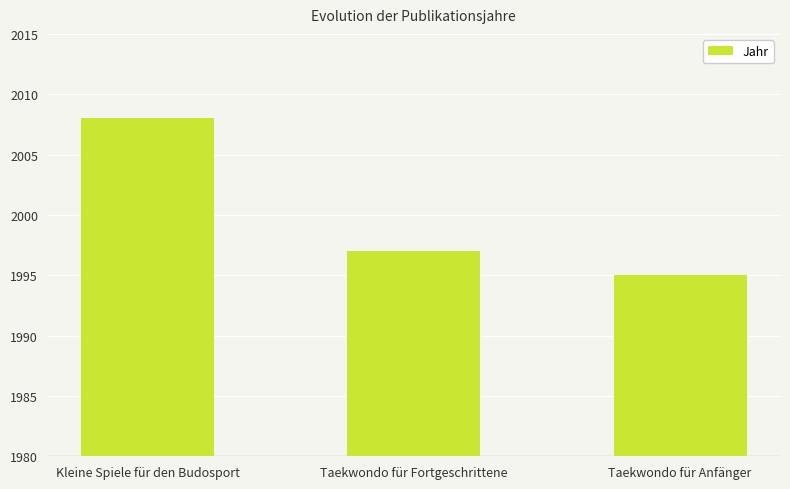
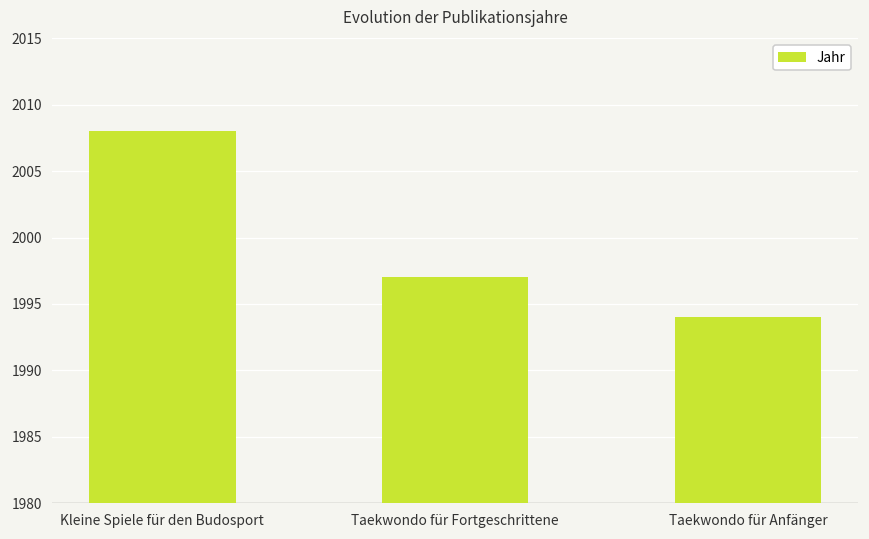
  {
    "Kleine Spiele für den Budosport": 2008,
    "Taekwondo für Fortgeschrittene": 1997,
-   "Taekwondo für Anfänger": 1995
+   "Taekwondo für Anfänger": 1994
  }
